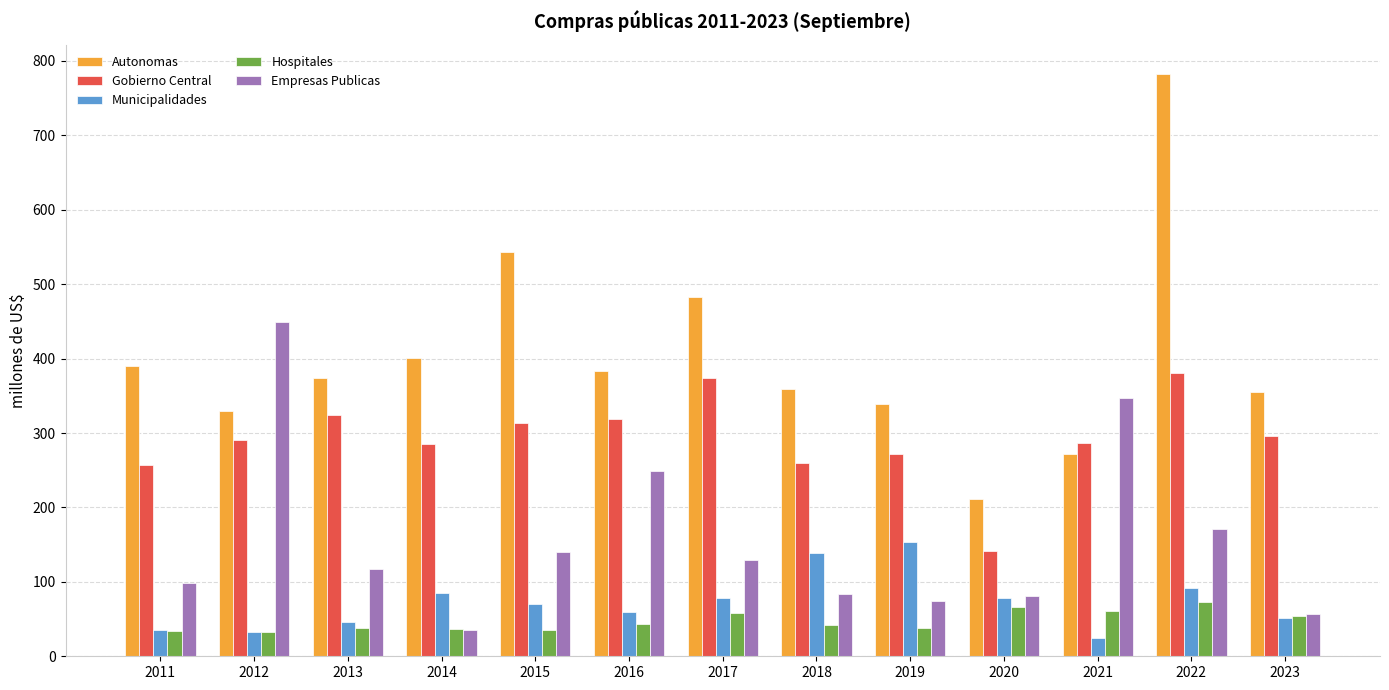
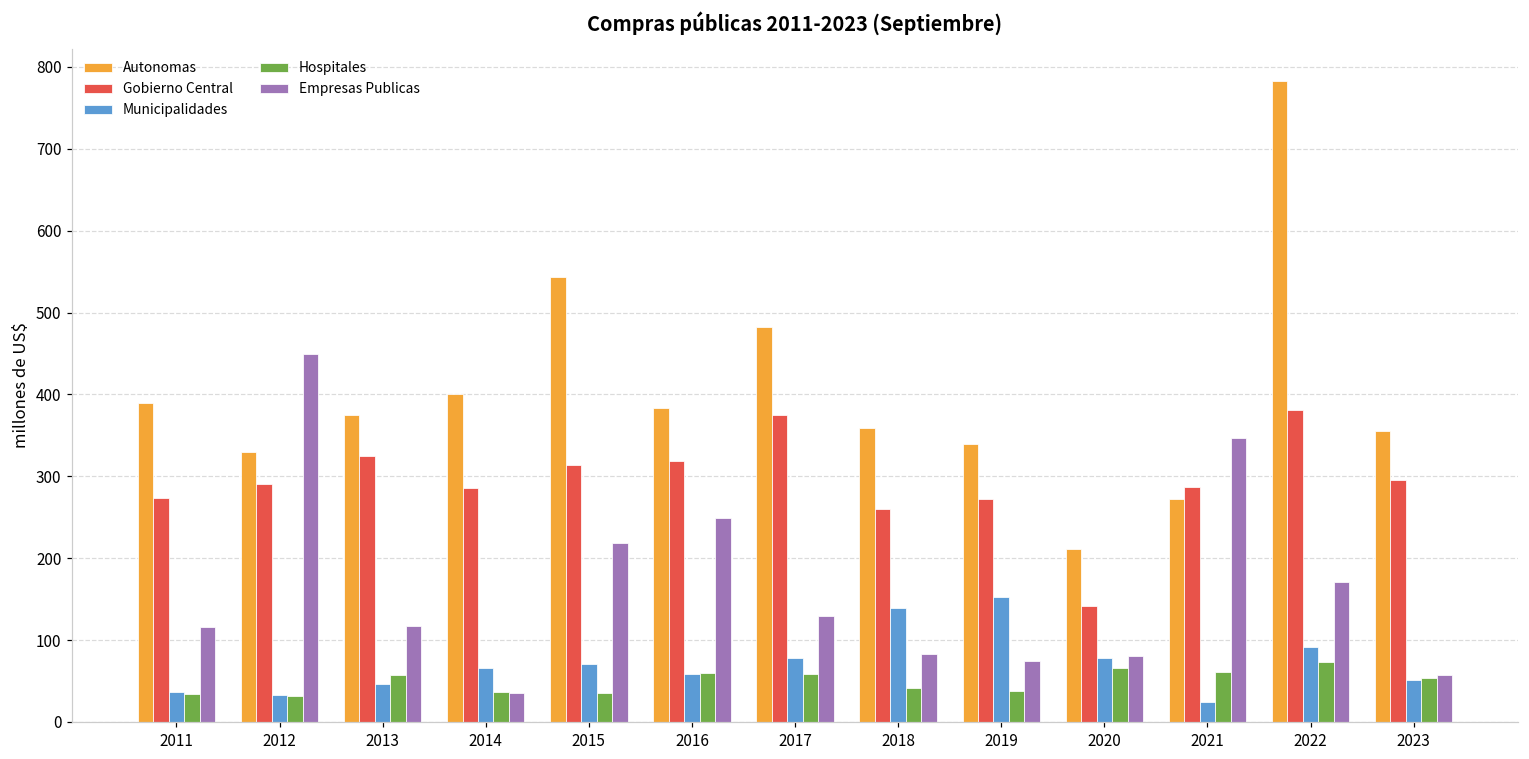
  {
    "Autonomas": {
      "2011": 390,
      "2012": 330,
      "2013": 370,
      "2014": 400,
      "2015": 540,
      "2016": 380,
      "2017": 480,
      "2018": 360,
      "2019": 340,
      "2020": 210,
      "2021": 270,
      "2022": 780,
      "2023": 360
    },
    "Gobierno Central": {
-     "2011": 260,
+     "2011": 270,
      "2012": 290,
      "2013": 320,
      "2014": 290,
      "2015": 310,
      "2016": 320,
      "2017": 370,
      "2018": 260,
      "2019": 270,
      "2020": 140,
      "2021": 290,
      "2022": 380,
      "2023": 300
    },
    "Municipalidades": {
      "2011": 40,
      "2012": 30,
      "2013": 50,
-     "2014": 90,
+     "2014": 70,
      "2015": 70,
      "2016": 60,
      "2017": 80,
      "2018": 140,
      "2019": 150,
      "2020": 80,
      "2021": 20,
      "2022": 90,
      "2023": 50
    },
    "Hospitales": {
      "2011": 30,
      "2012": 30,
-     "2013": 40,
+     "2013": 60,
      "2014": 40,
      "2015": 40,
-     "2016": 40,
+     "2016": 60,
      "2017": 60,
      "2018": 40,
      "2019": 40,
      "2020": 70,
      "2021": 60,
      "2022": 70,
      "2023": 50
    },
    "Empresas Publicas": {
-     "2011": 100,
+     "2011": 120,
      "2012": 450,
      "2013": 120,
      "2014": 40,
-     "2015": 140,
+     "2015": 220,
      "2016": 250,
      "2017": 130,
      "2018": 80,
      "2019": 70,
      "2020": 80,
      "2021": 350,
      "2022": 170,
      "2023": 60
    }
  }
